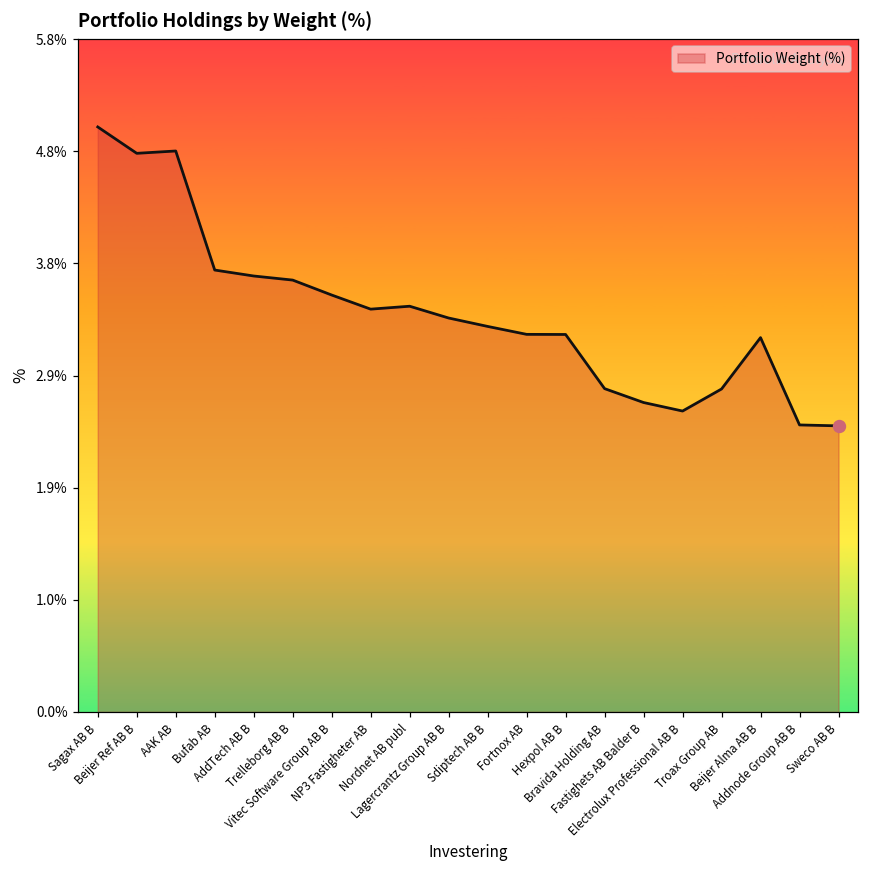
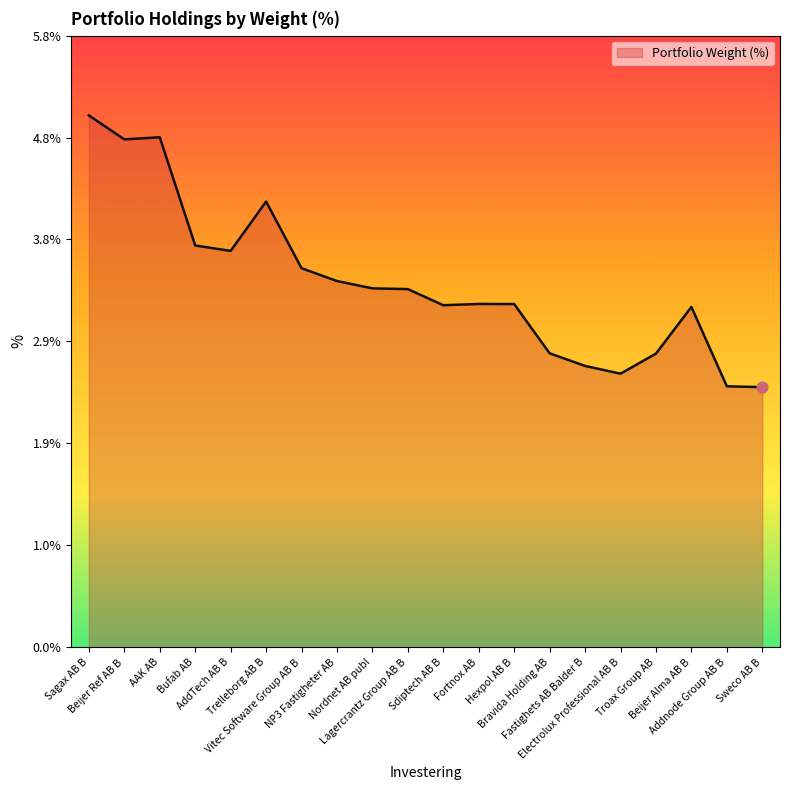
  {
    "Portfolio Weight (%)": {
      "Sagax AB B": "5.01%",
      "Beijer Ref AB B": "4.79%",
      "AAK AB": "4.81%",
      "Bufab AB": "3.79%",
      "AddTech AB B": "3.74%",
-     "Trelleborg AB B": "3.7%",
+     "Trelleborg AB B": "4.2%",
      "Vitec Software Group AB B": "3.57%",
      "NP3 Fastigheter AB": "3.45%",
-     "Nordnet AB publ": "3.48%",
+     "Nordnet AB publ": "3.38%",
      "Lagercrantz Group AB B": "3.38%",
-     "Sdiptech AB B": "3.30%",
+     "Sdiptech AB B": "3.22%",
      "Fortnox AB": "3.24%",
      "Hexpol AB B": "3.23%",
      "Bravida Holding AB": "2.77%",
      "Fastighets AB Balder B": "2.65%",
      "Electrolux Professional AB B": "2.58%",
      "Troax Group AB": "2.77%",
      "Beijer Alma AB B": "3.21%",
      "Addnode Group AB B": "2.46%"
    }
  }
